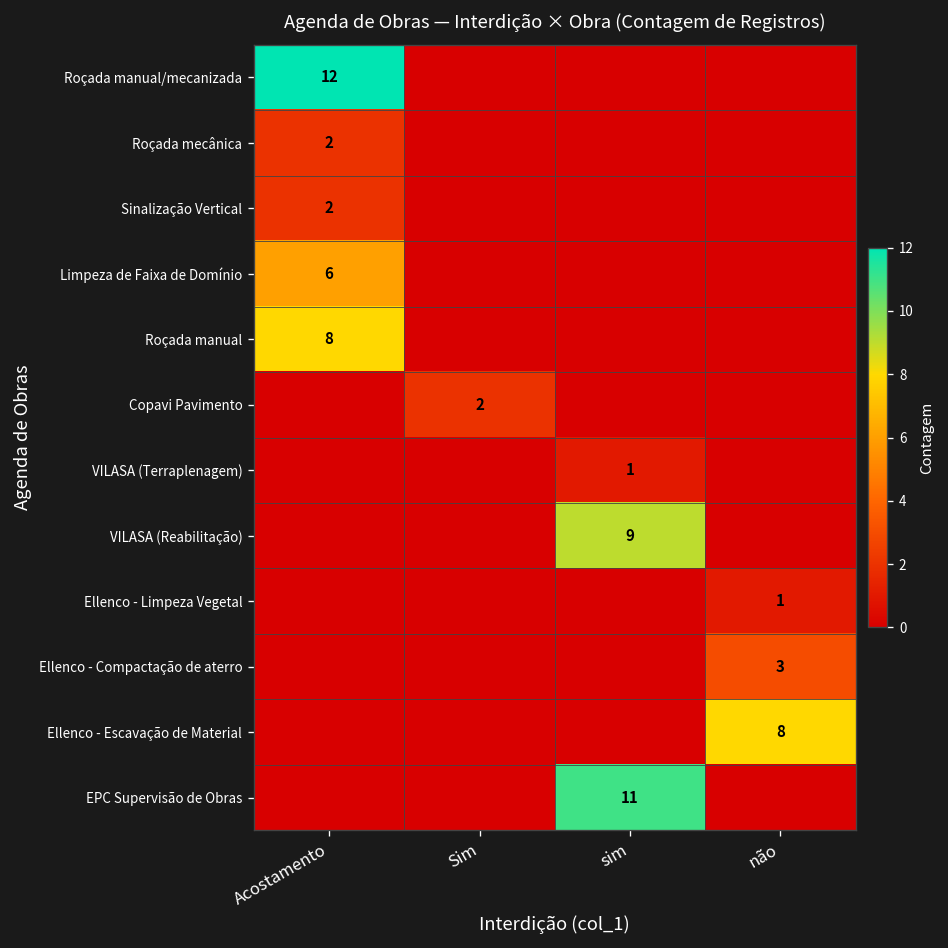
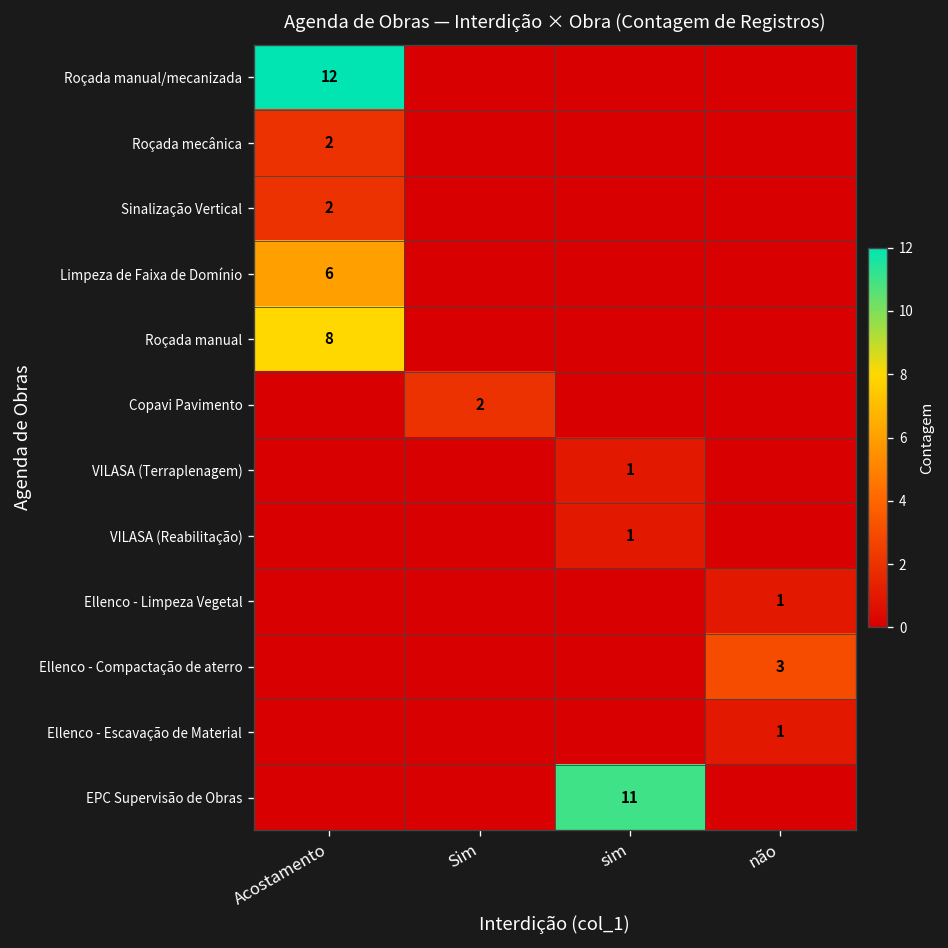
  {
    "Roçada manual/mecanizada": {
      "Acostamento": 12
    },
    "Roçada mecânica": {
      "Acostamento": 2
    },
    "Sinalização Vertical": {
      "Acostamento": 2
    },
    "Limpeza de Faixa de Domínio": {
      "Acostamento": 6
    },
    "Roçada manual": {
      "Acostamento": 8
    },
    "Copavi Pavimento": {
      "Sim": 2
    },
    "VILASA (Terraplenagem)": {
      "sim": 1
    },
    "VILASA (Reabilitação)": {
-     "sim": 9
+     "sim": 1
    },
    "Ellenco - Limpeza Vegetal": {
      "não": 1
    },
    "Ellenco - Compactação de aterro": {
      "não": 3
    },
    "Ellenco - Escavação de Material": {
-     "não": 8
+     "não": 1
    },
    "EPC Supervisão de Obras": {
      "sim": 11
    }
  }
